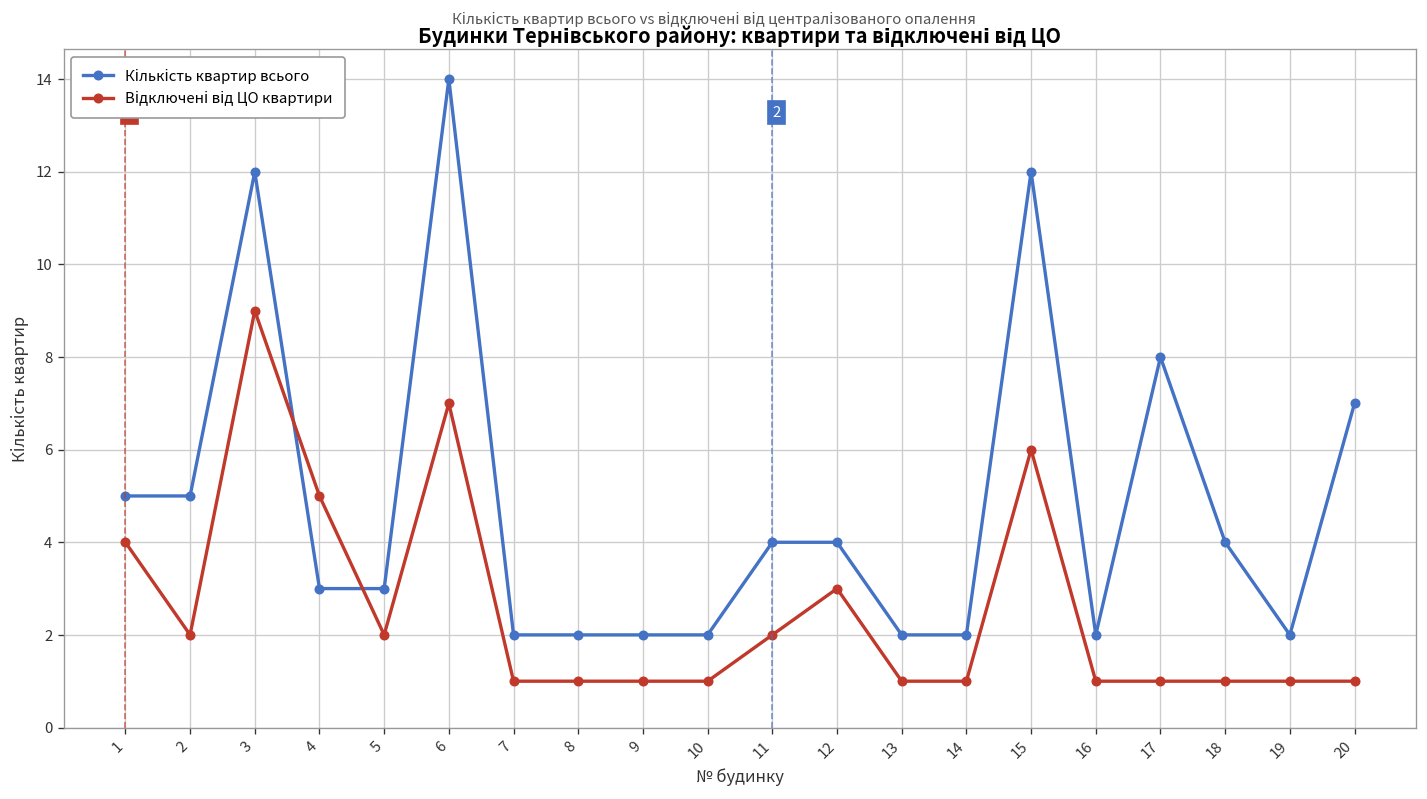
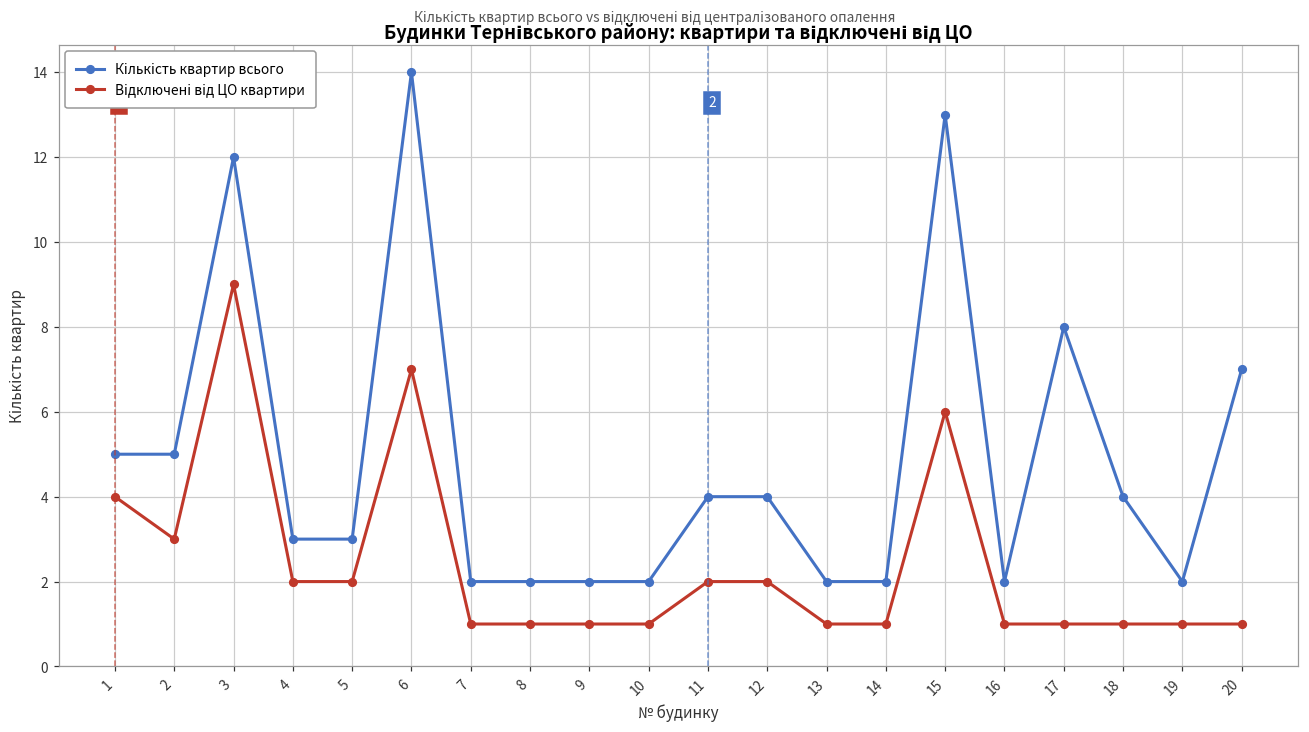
  {
    "Кількість квартир всього": {
      "1": 5,
      "2": 5,
      "3": 12,
      "4": 3,
      "5": 3,
      "6": 14,
      "7": 2,
      "8": 2,
      "9": 2,
      "10": 2,
      "11": 4,
      "12": 4,
      "13": 2,
      "14": 2,
-     "15": 12,
+     "15": 13,
      "16": 2,
      "17": 8,
      "18": 4,
      "19": 2,
      "20": 7
    },
    "Відключені від ЦО квартири": {
      "1": 4,
-     "2": 2,
+     "2": 3,
      "3": 9,
-     "4": 5,
+     "4": 2,
      "5": 2,
      "6": 7,
      "7": 1,
      "8": 1,
      "9": 1,
      "10": 1,
      "11": 2,
-     "12": 3,
+     "12": 2,
      "13": 1,
      "14": 1,
      "15": 6,
      "16": 1,
      "17": 1,
      "18": 1,
      "19": 1,
      "20": 1
    }
  }
